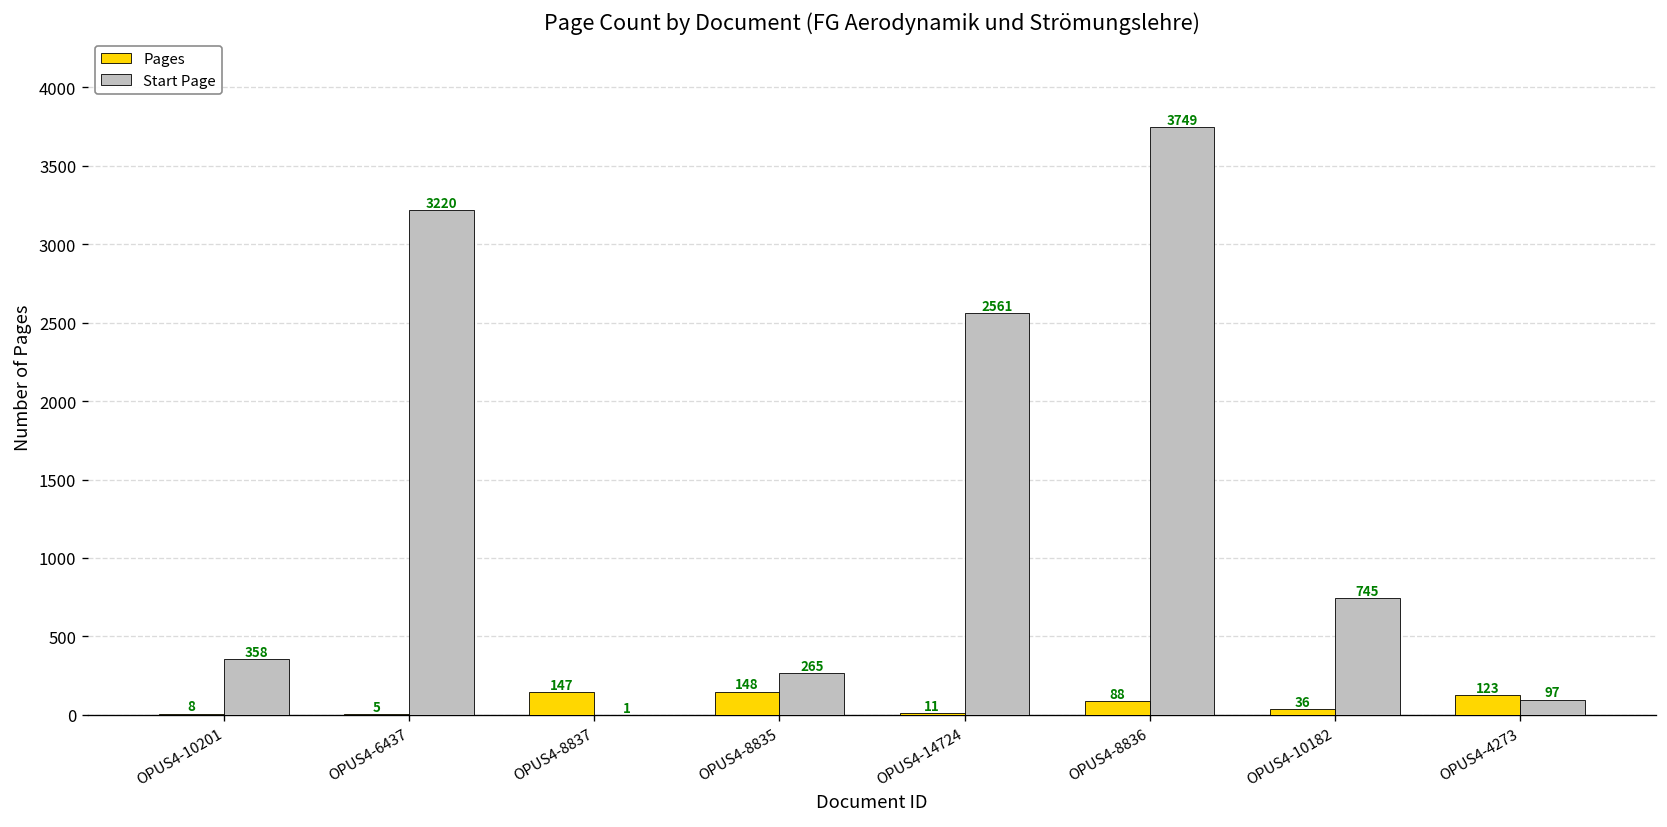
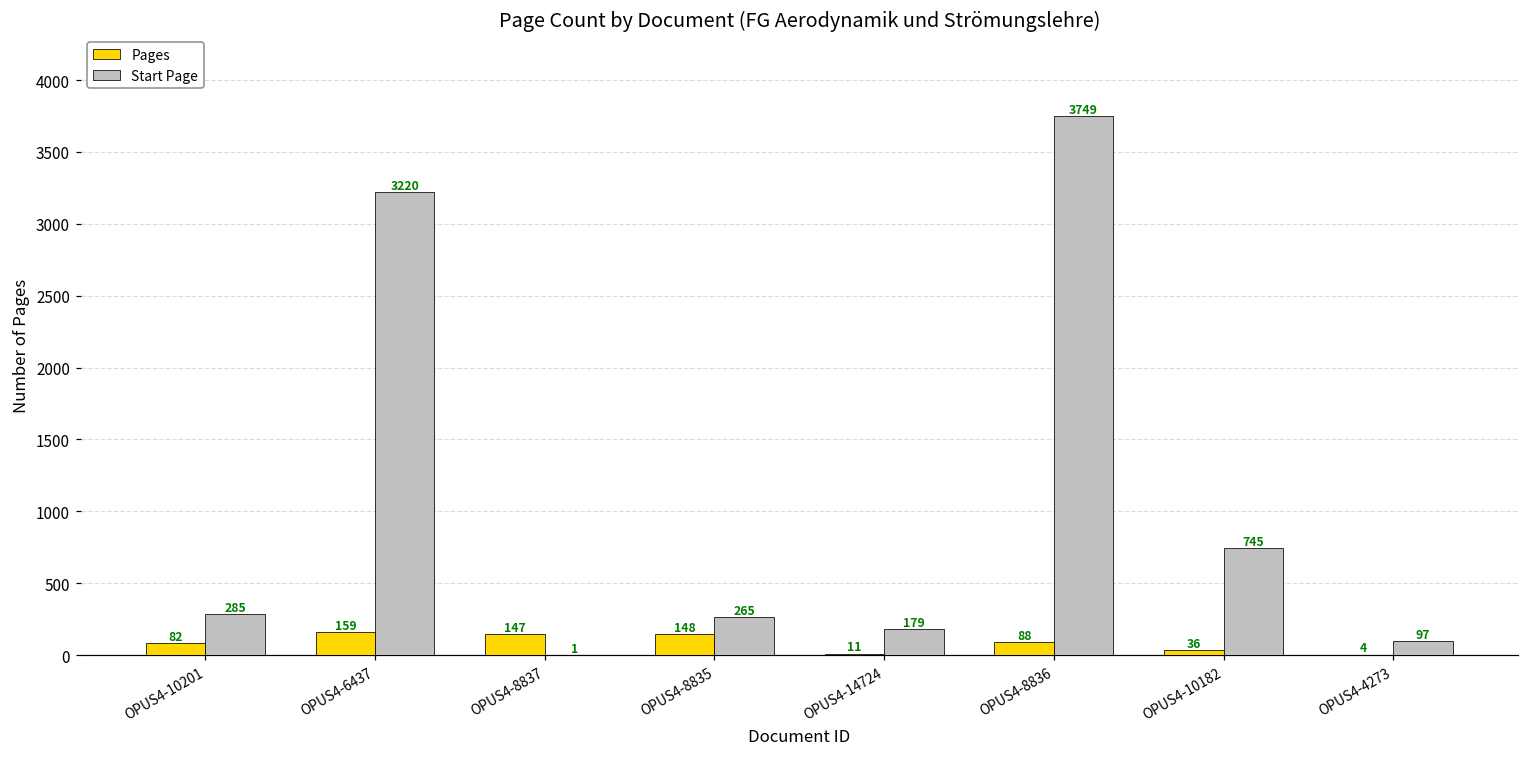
  {
    "Pages": {
-     "OPUS4-10201": 8,
-     "OPUS4-6437": 5,
+     "OPUS4-10201": 82,
+     "OPUS4-6437": 159,
      "OPUS4-8837": 147,
      "OPUS4-8835": 148,
      "OPUS4-14724": 11,
      "OPUS4-8836": 88,
      "OPUS4-10182": 36,
-     "OPUS4-4273": 123
+     "OPUS4-4273": 4
    },
    "Start Page": {
-     "OPUS4-10201": 358,
+     "OPUS4-10201": 285,
      "OPUS4-6437": 3220,
      "OPUS4-8837": 1,
      "OPUS4-8835": 265,
-     "OPUS4-14724": 2561,
+     "OPUS4-14724": 179,
      "OPUS4-8836": 3749,
      "OPUS4-10182": 745,
      "OPUS4-4273": 97
    }
  }
